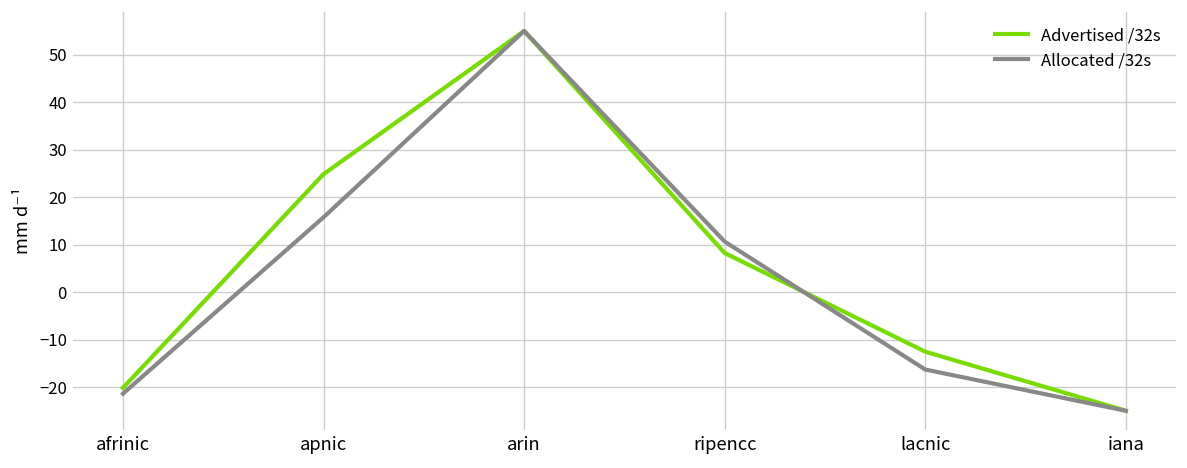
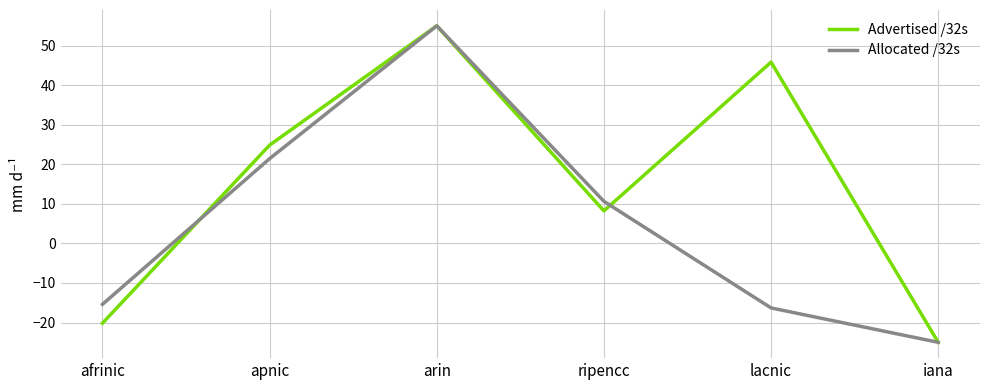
  {
    "Advertised /32s": {
      "afrinic": -20,
      "apnic": 25,
      "ripencc": 8,
-     "lacnic": -13
+     "lacnic": 46
    },
    "Allocated /32s": {
-     "afrinic": -21,
-     "apnic": 16,
+     "afrinic": -15,
+     "apnic": 21,
      "ripencc": 11,
      "lacnic": -16
    }
  }
